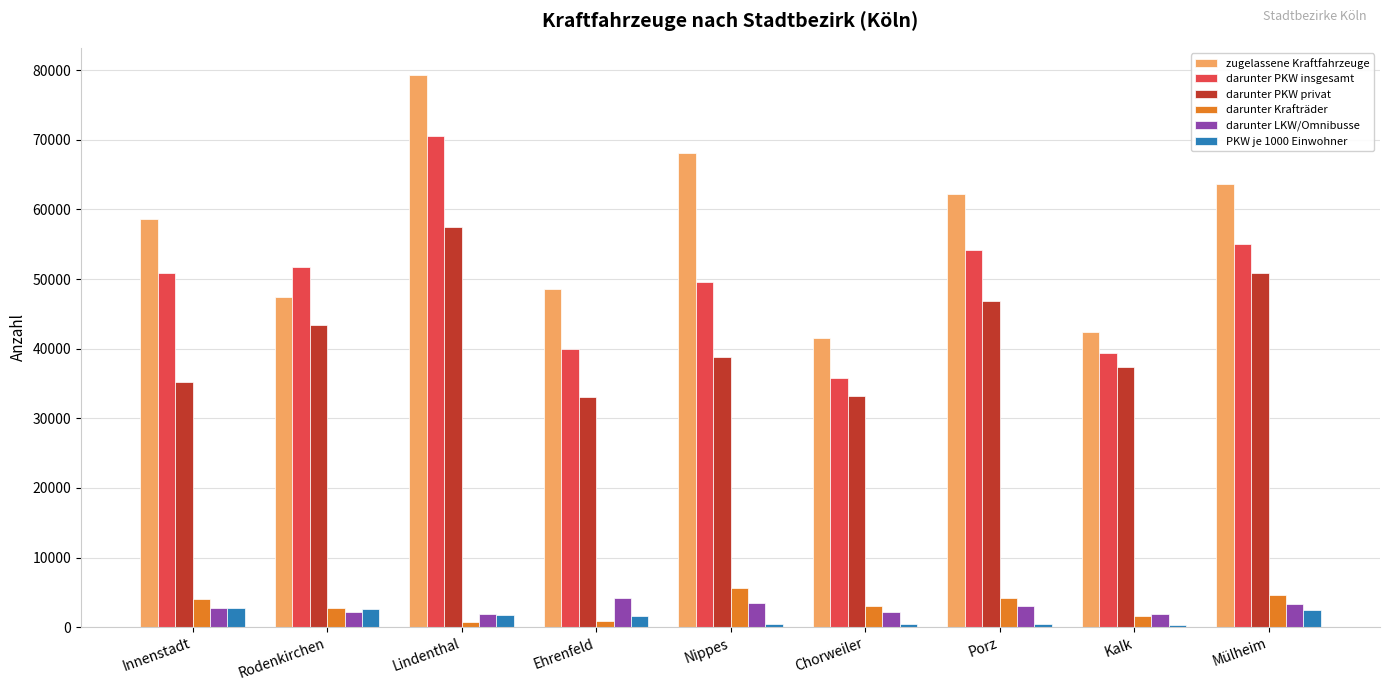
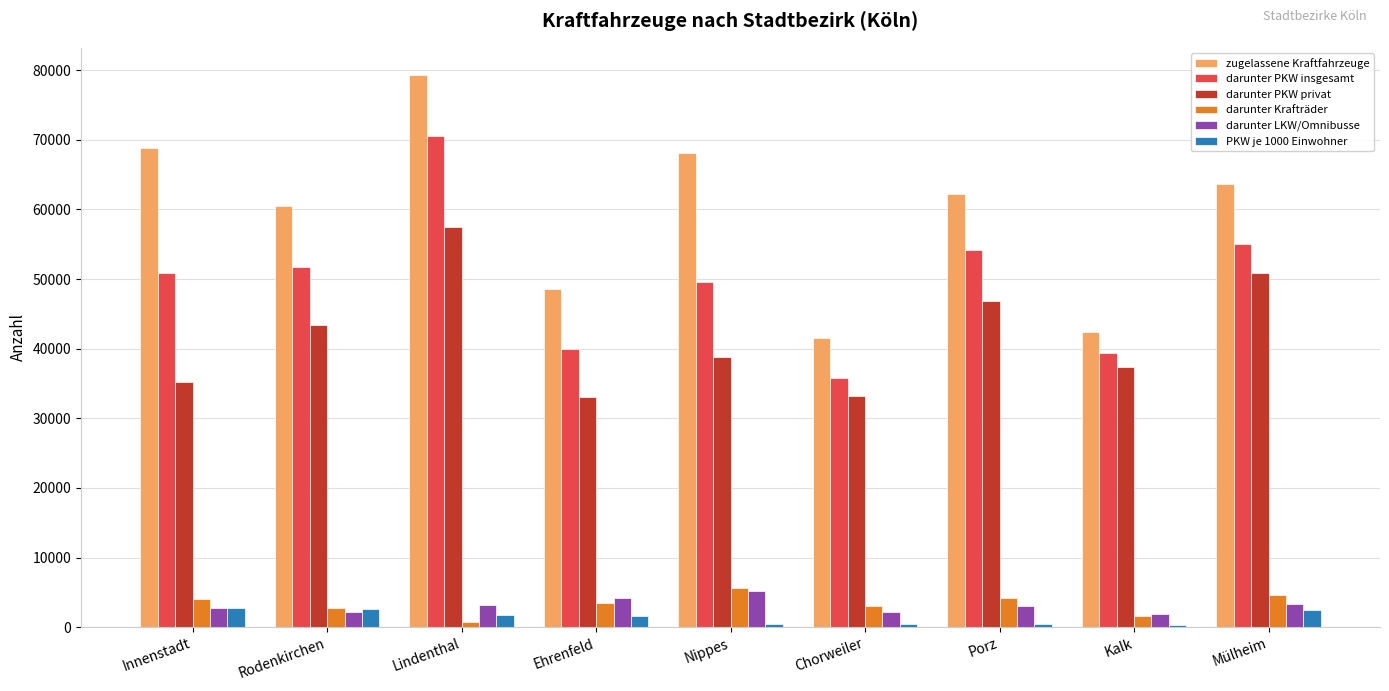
  {
    "zugelassene Kraftfahrzeuge": {
-     "Innenstadt": 59000,
-     "Rodenkirchen": 47000,
+     "Innenstadt": 69000,
+     "Rodenkirchen": 61000,
      "Lindenthal": 79000,
      "Ehrenfeld": 49000,
      "Nippes": 68000,
      "Chorweiler": 41000,
      "Porz": 62000,
      "Kalk": 42000,
      "Mülheim": 64000
    },
    "darunter Krafträder": {
      "Innenstadt": 4000,
      "Rodenkirchen": 3000,
      "Lindenthal": 1000,
-     "Ehrenfeld": 1000,
+     "Ehrenfeld": 4000,
      "Nippes": 6000,
      "Chorweiler": 3000,
      "Porz": 4000,
      "Kalk": 2000,
      "Mülheim": 5000
    },
    "darunter LKW/Omnibusse": {
      "Innenstadt": 3000,
      "Rodenkirchen": 2000,
-     "Lindenthal": 2000,
+     "Lindenthal": 3000,
      "Ehrenfeld": 4000,
-     "Nippes": 3000,
+     "Nippes": 5000,
      "Chorweiler": 2000,
      "Porz": 3000,
      "Kalk": 2000,
      "Mülheim": 3000
    },
    "PKW je 1000 Einwohner": {
      "Innenstadt": 3000,
      "Rodenkirchen": 3000,
      "Lindenthal": 2000,
      "Ehrenfeld": 2000,
      "Nippes": 0,
      "Chorweiler": 0,
      "Porz": 0,
      "Mülheim": 3000
    }
  }
